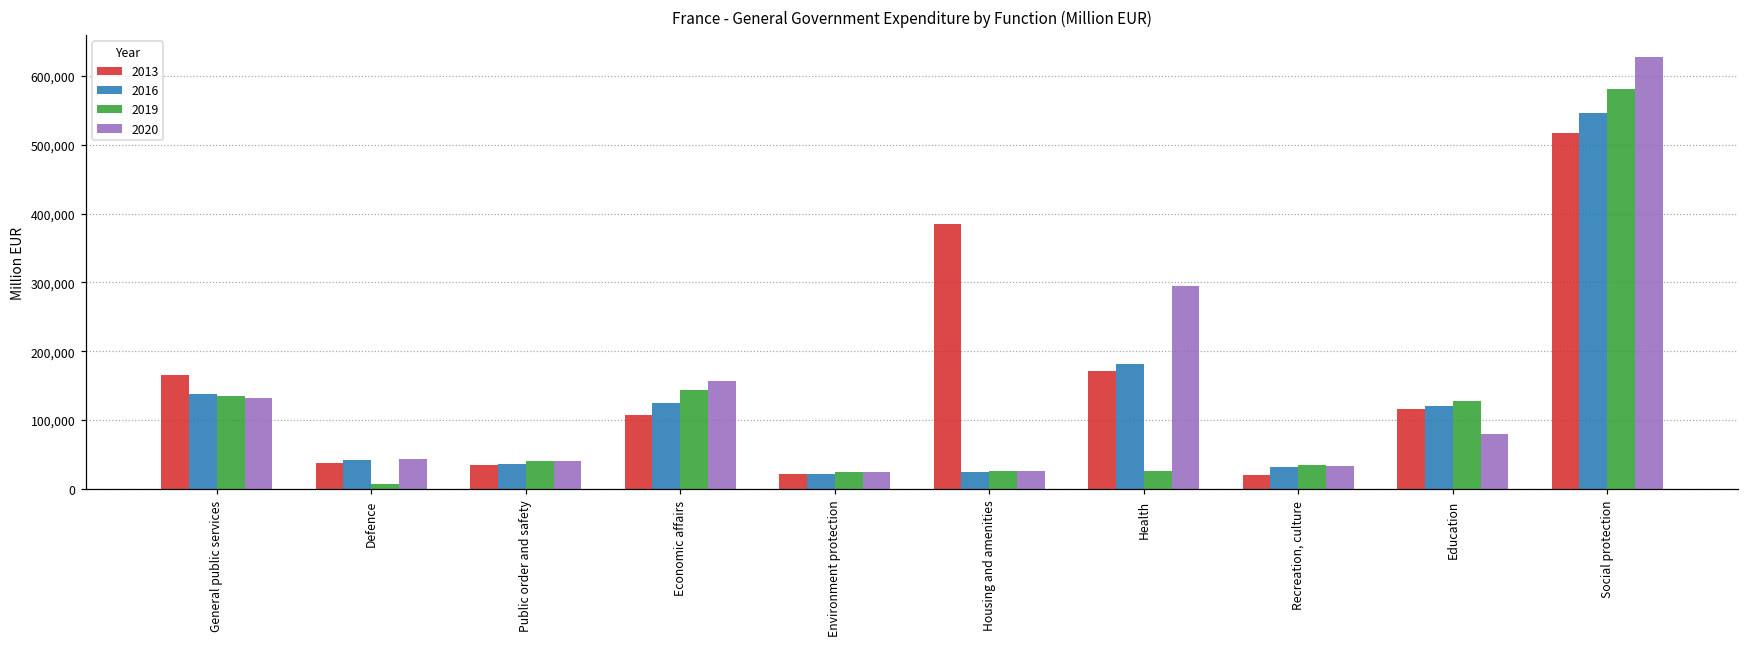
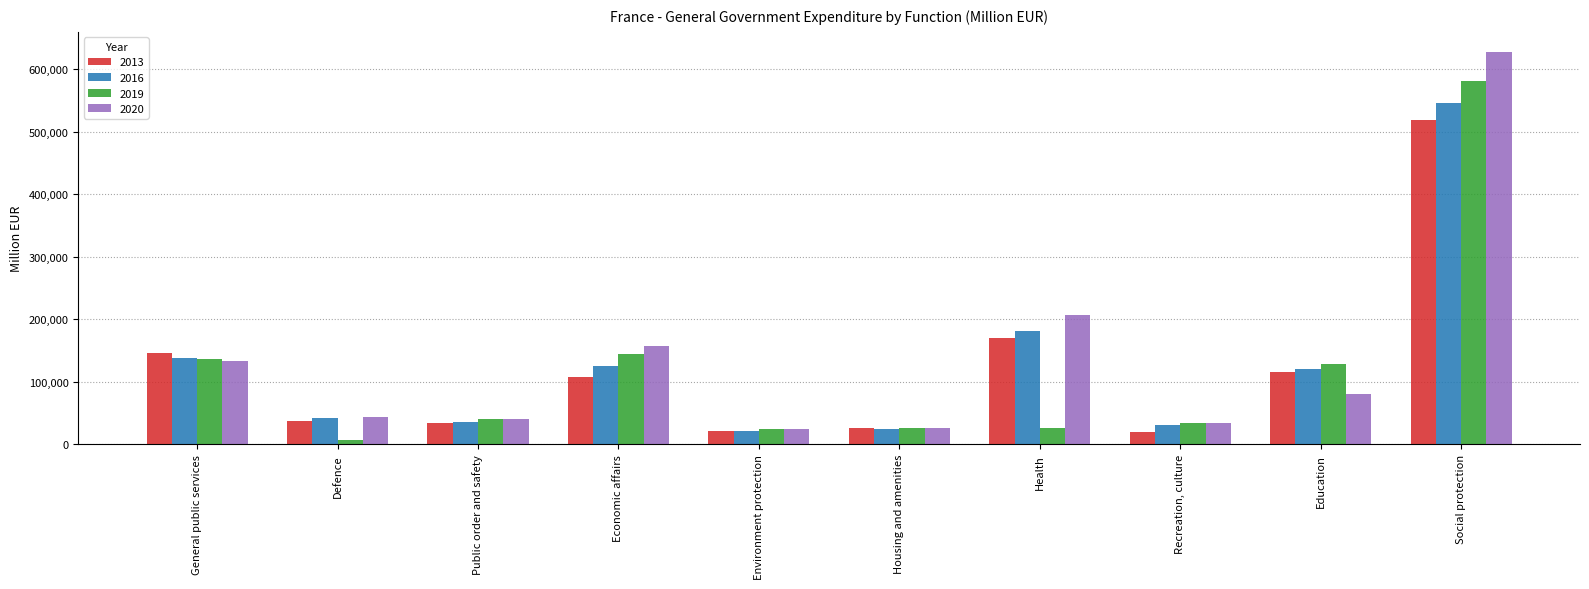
  {
    "2013": {
-     "General public services": "170,000",
+     "General public services": "150,000",
      "Defence": "40,000",
      "Public order and safety": "30,000",
      "Economic affairs": "110,000",
      "Environment protection": "20,000",
-     "Housing and amenities": "380,000",
+     "Housing and amenities": "30,000",
      "Health": "170,000",
      "Recreation, culture": "20,000",
      "Education": "120,000",
      "Social protection": "520,000"
    },
    "2016": {
      "General public services": "140,000",
      "Defence": "40,000",
      "Public order and safety": "40,000",
      "Economic affairs": "120,000",
      "Environment protection": "20,000",
      "Housing and amenities": "20,000",
      "Health": "180,000",
      "Recreation, culture": "30,000",
      "Education": "120,000",
      "Social protection": "550,000"
    },
    "2019": {
      "General public services": "140,000",
      "Defence": "10,000",
      "Public order and safety": "40,000",
      "Economic affairs": "140,000",
      "Environment protection": "20,000",
      "Housing and amenities": "30,000",
      "Health": "30,000",
      "Recreation, culture": "30,000",
      "Education": "130,000",
      "Social protection": "580,000"
    },
    "2020": {
      "General public services": "130,000",
      "Defence": "40,000",
      "Public order and safety": "40,000",
      "Economic affairs": "160,000",
      "Environment protection": "20,000",
      "Housing and amenities": "30,000",
-     "Health": "290,000",
+     "Health": "210,000",
      "Recreation, culture": "30,000",
      "Education": "80,000",
      "Social protection": "630,000"
    }
  }
